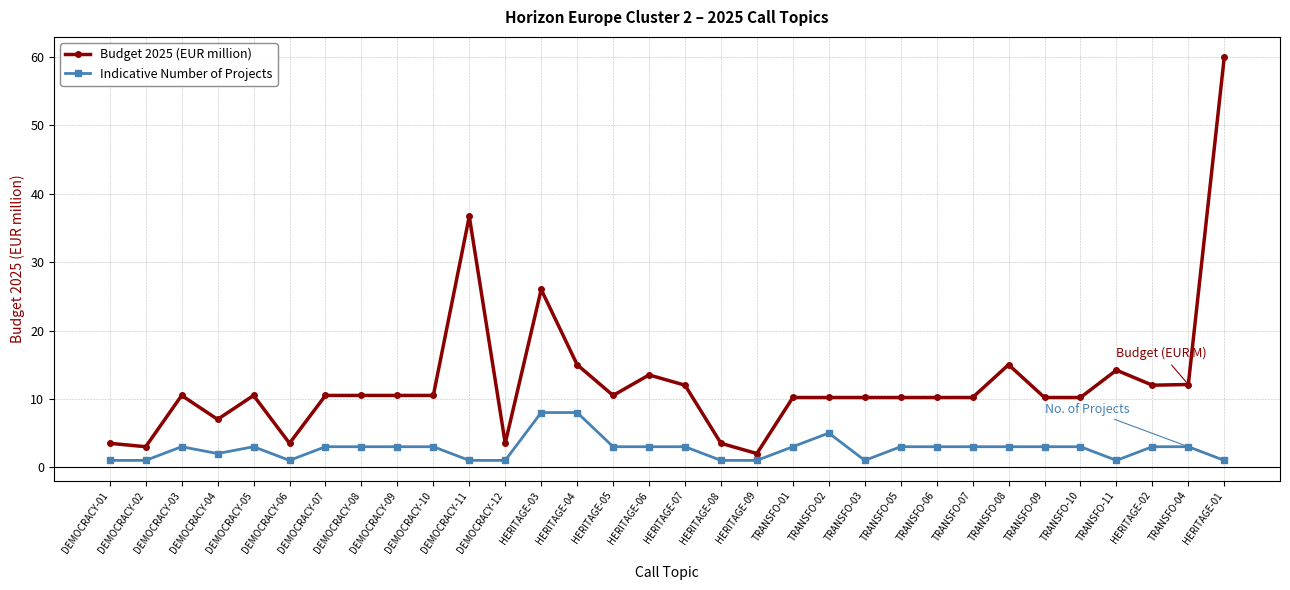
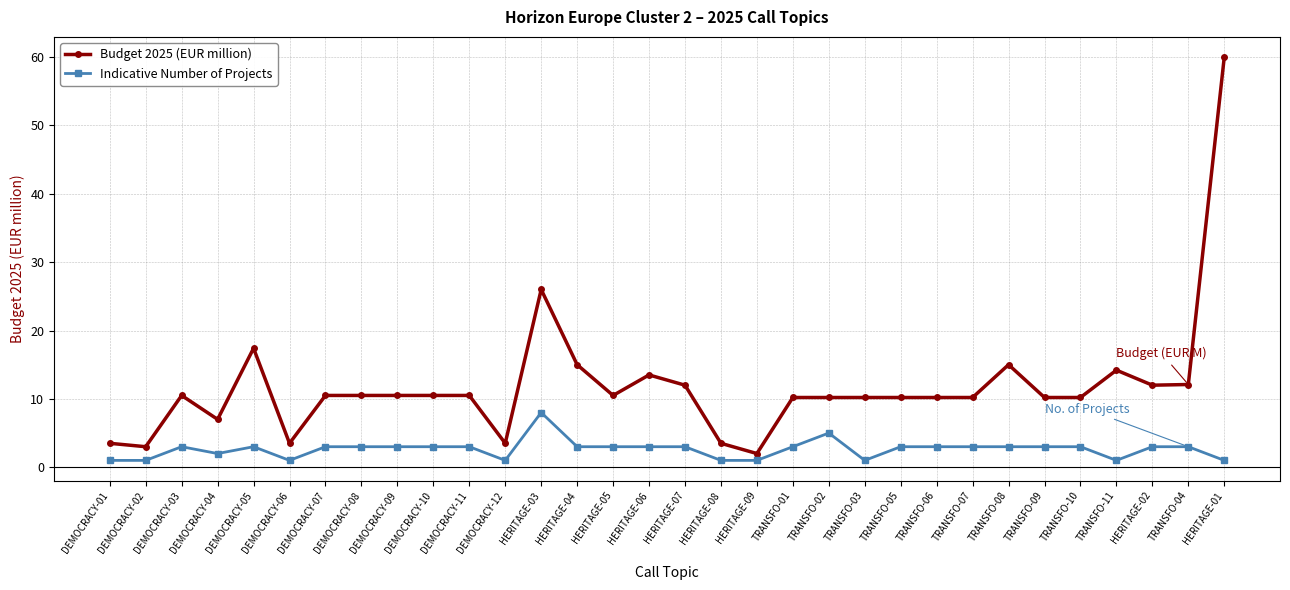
  {
    "Budget 2025 (EUR million)": {
      "DEMOCRACY-01": 4,
      "DEMOCRACY-02": 3,
      "DEMOCRACY-03": 11,
      "DEMOCRACY-04": 7,
-     "DEMOCRACY-05": 11,
+     "DEMOCRACY-05": 17,
      "DEMOCRACY-06": 4,
      "DEMOCRACY-07": 11,
      "DEMOCRACY-08": 11,
      "DEMOCRACY-09": 11,
      "DEMOCRACY-10": 11,
-     "DEMOCRACY-11": 37,
+     "DEMOCRACY-11": 11,
      "DEMOCRACY-12": 4,
      "HERITAGE-03": 26,
      "HERITAGE-04": 15,
      "HERITAGE-05": 11,
      "HERITAGE-06": 14,
      "HERITAGE-07": 12,
      "HERITAGE-08": 4,
      "HERITAGE-09": 2,
      "TRANSFO-01": 10,
      "TRANSFO-02": 10,
      "TRANSFO-03": 10,
      "TRANSFO-05": 10,
      "TRANSFO-06": 10,
      "TRANSFO-07": 10,
      "TRANSFO-08": 15,
      "TRANSFO-09": 10,
      "TRANSFO-10": 10,
      "TRANSFO-11": 14,
      "HERITAGE-02": 12,
      "TRANSFO-04": 12,
      "HERITAGE-01": 60
    },
    "Indicative Number of Projects": {
      "DEMOCRACY-01": 1,
      "DEMOCRACY-02": 1,
      "DEMOCRACY-03": 3,
      "DEMOCRACY-04": 2,
      "DEMOCRACY-05": 3,
      "DEMOCRACY-06": 1,
      "DEMOCRACY-07": 3,
      "DEMOCRACY-08": 3,
      "DEMOCRACY-09": 3,
      "DEMOCRACY-10": 3,
-     "DEMOCRACY-11": 1,
+     "DEMOCRACY-11": 3,
      "DEMOCRACY-12": 1,
      "HERITAGE-03": 8,
-     "HERITAGE-04": 8,
+     "HERITAGE-04": 3,
      "HERITAGE-05": 3,
      "HERITAGE-06": 3,
      "HERITAGE-07": 3,
      "HERITAGE-08": 1,
      "HERITAGE-09": 1,
      "TRANSFO-01": 3,
      "TRANSFO-02": 5,
      "TRANSFO-03": 1,
      "TRANSFO-05": 3,
      "TRANSFO-06": 3,
      "TRANSFO-07": 3,
      "TRANSFO-08": 3,
      "TRANSFO-09": 3,
      "TRANSFO-10": 3,
      "TRANSFO-11": 1,
      "HERITAGE-02": 3,
      "TRANSFO-04": 3,
      "HERITAGE-01": 1
    }
  }
